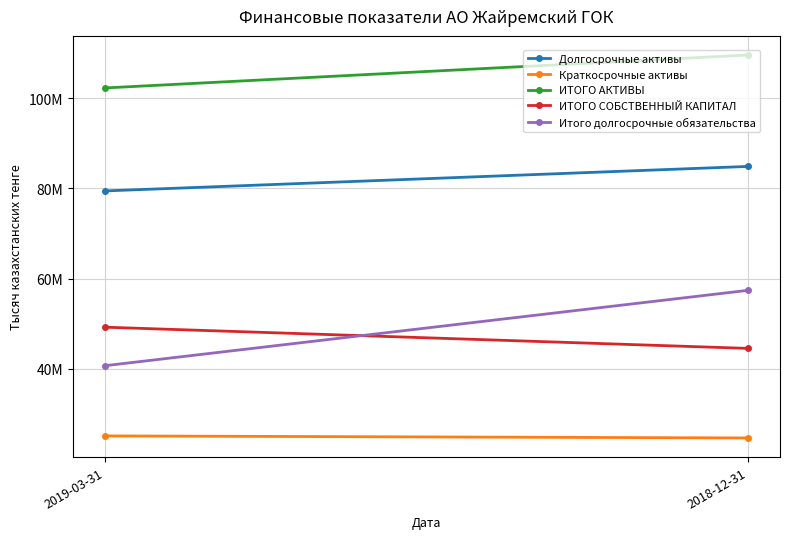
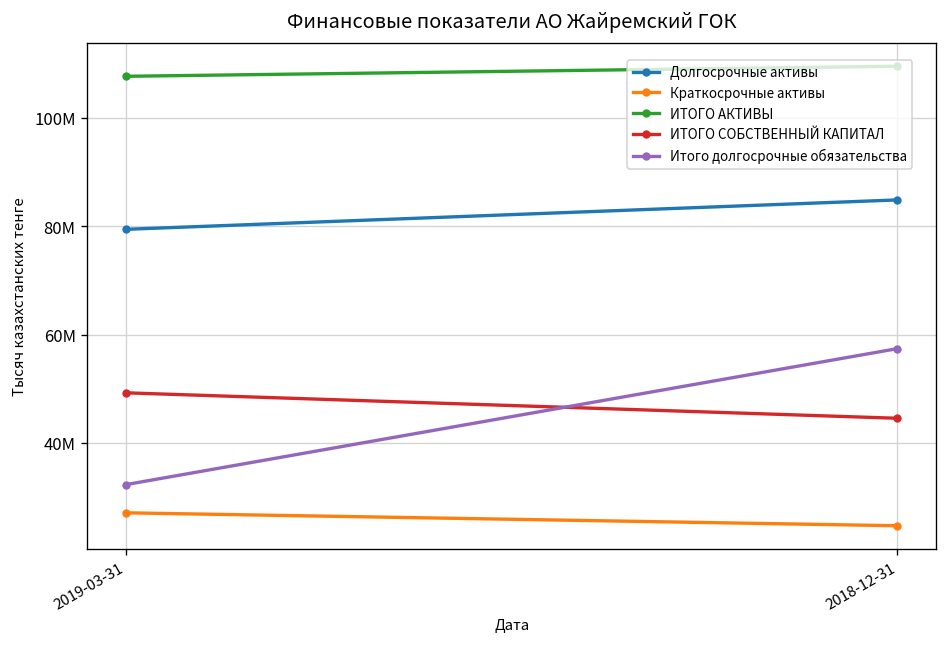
  {
    "Долгосрочные активы": {
      "2019-03-31": 79000000,
      "2018-12-31": 85000000
    },
    "Краткосрочные активы": {
-     "2019-03-31": 25000000,
+     "2019-03-31": 27000000,
      "2018-12-31": 25000000
    },
    "ИТОГО АКТИВЫ": {
-     "2019-03-31": 102000000
+     "2019-03-31": 108000000
    },
    "ИТОГО СОБСТВЕННЫЙ КАПИТАЛ": {
      "2019-03-31": 49000000,
      "2018-12-31": 45000000
    },
    "Итого долгосрочные обязательства": {
-     "2019-03-31": 41000000,
+     "2019-03-31": 32000000,
      "2018-12-31": 57000000
    }
  }
